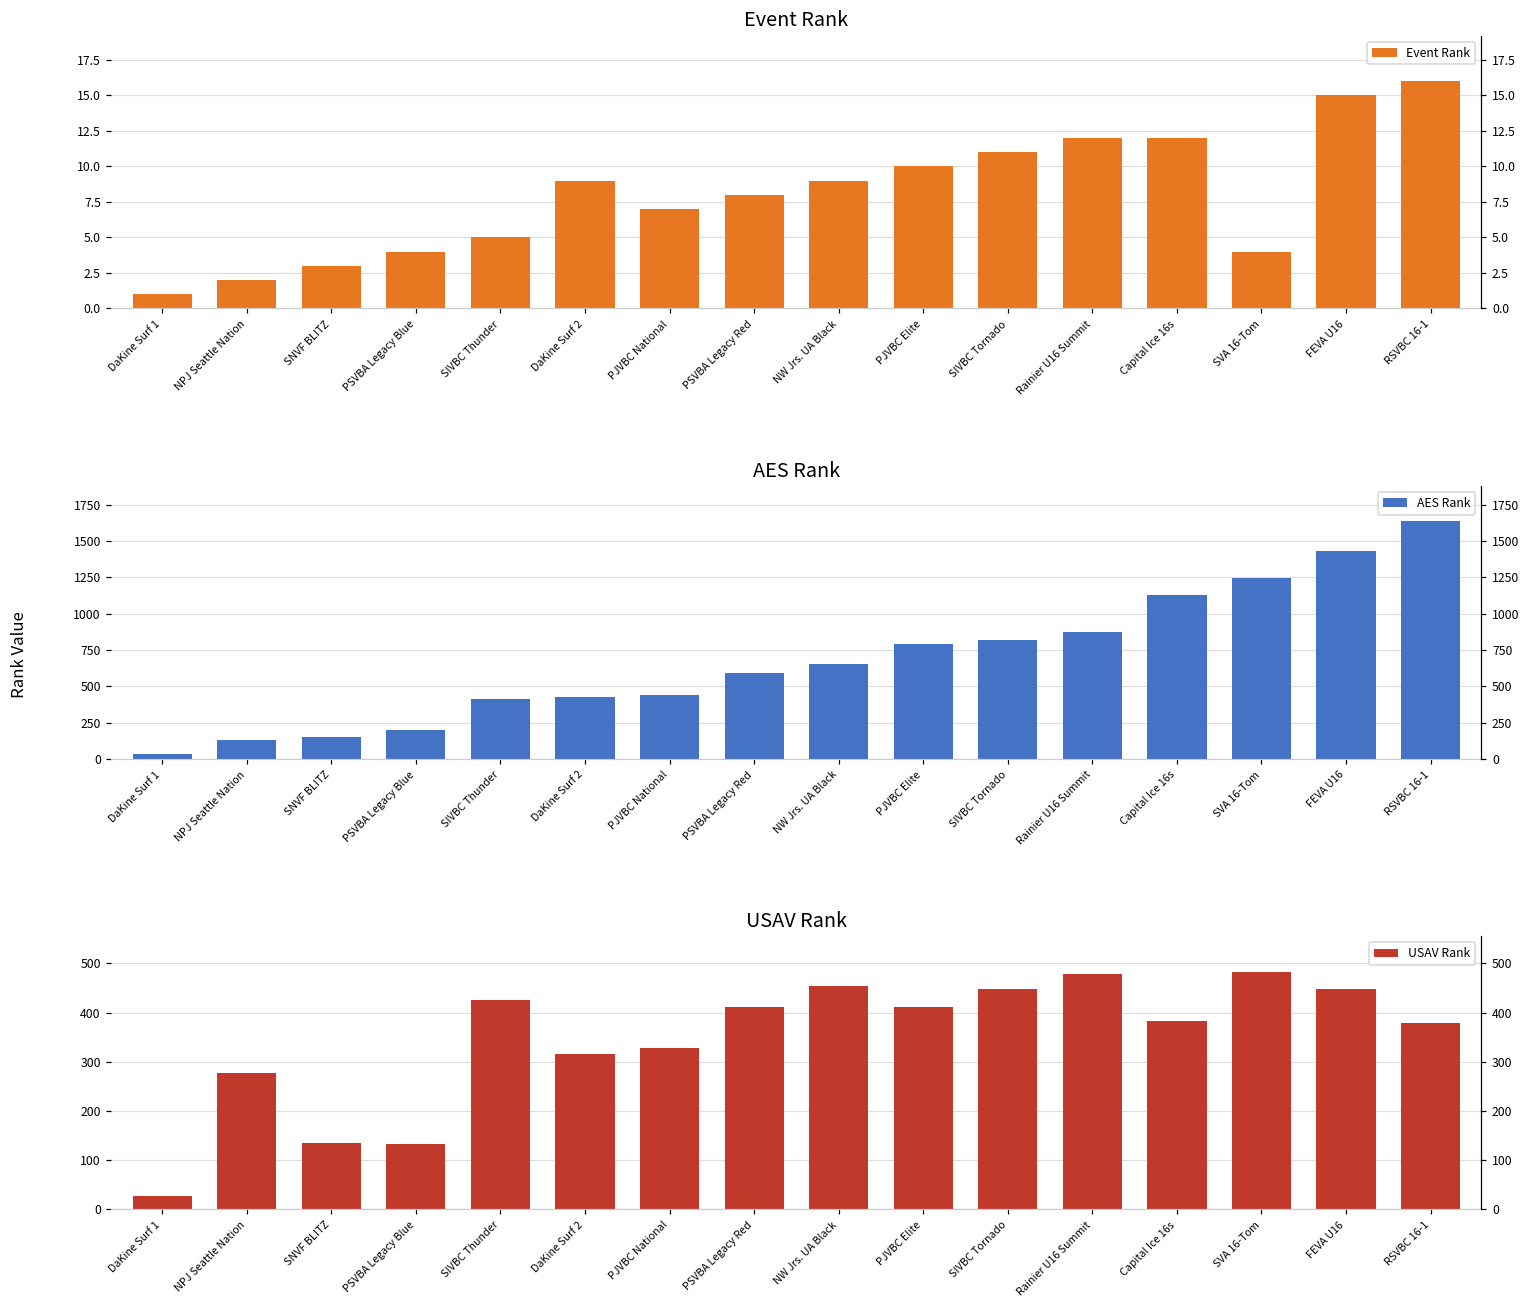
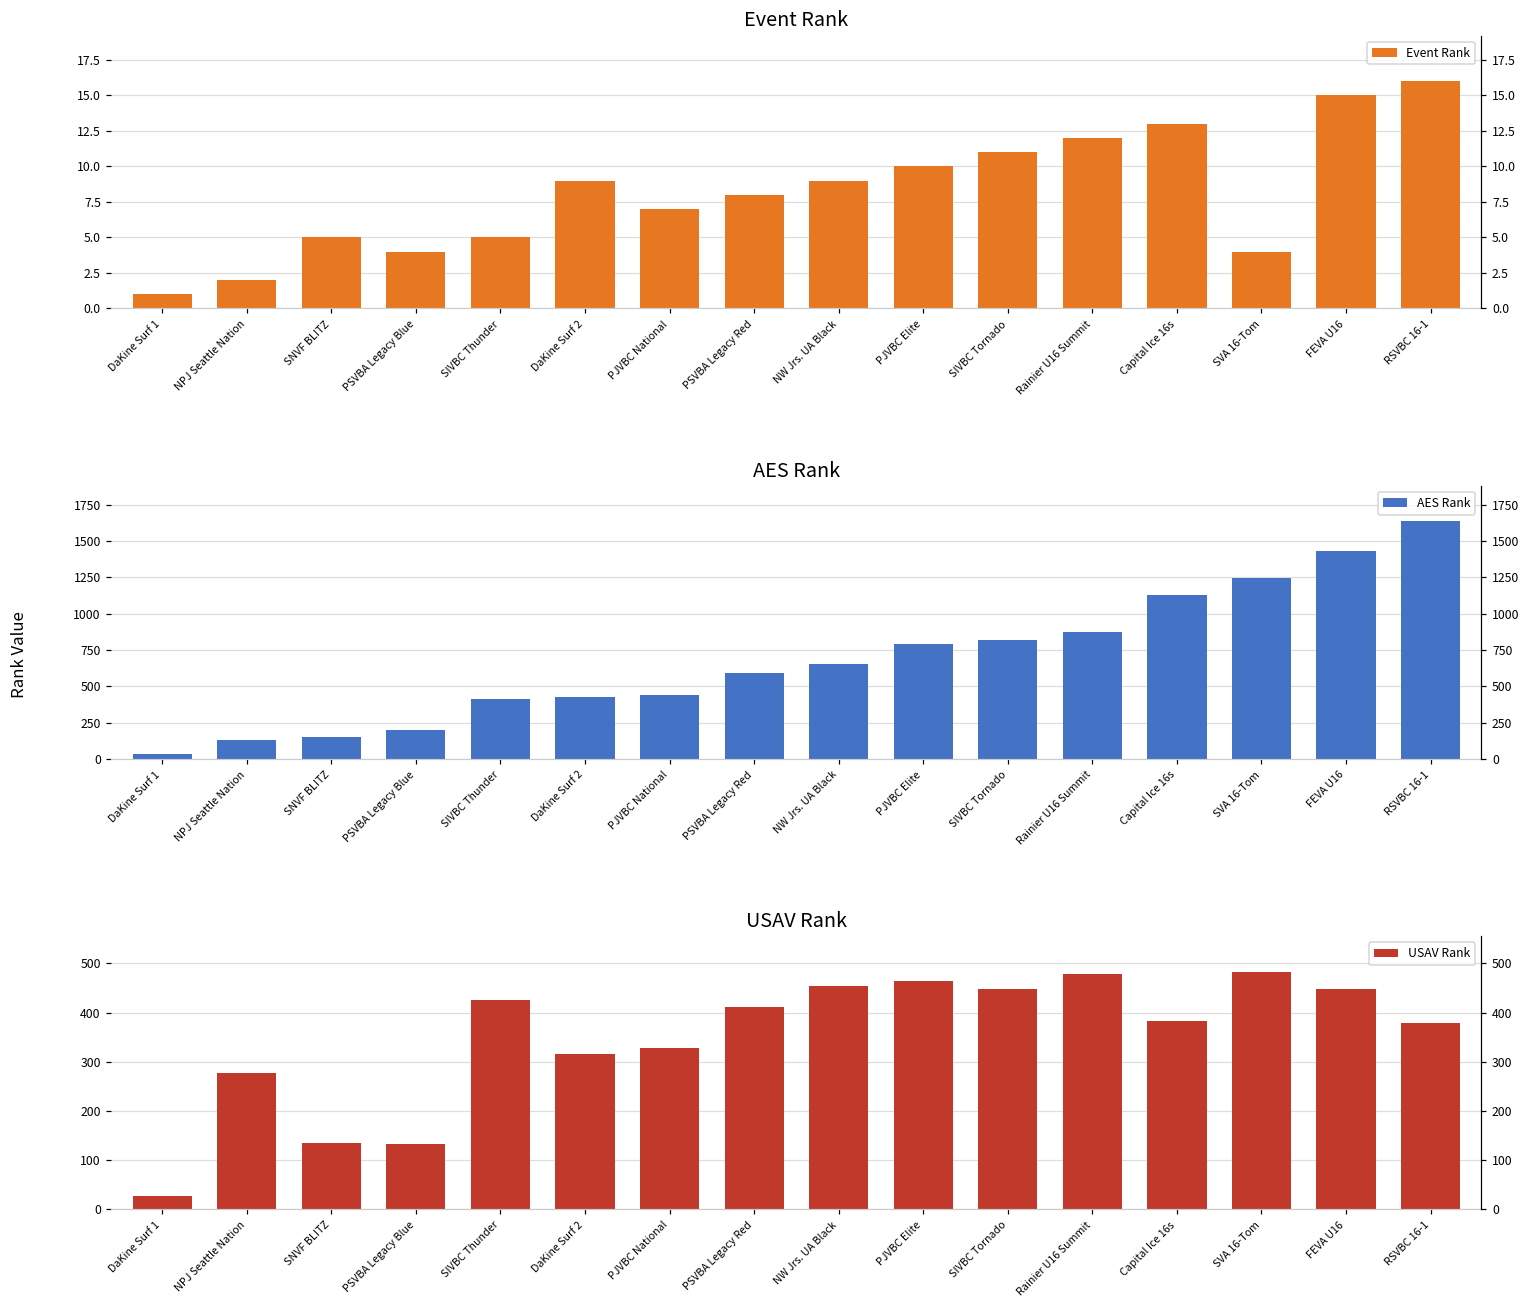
  {
    "Event Rank": {
      "DaKine Surf 1": 1,
      "NPJ Seattle Nation": 2,
-     "SNVF BLITZ": 3,
+     "SNVF BLITZ": 5,
      "PSVBA Legacy Blue": 4,
      "SIVBC Thunder": 5,
      "DaKine Surf 2": 9,
      "PJVBC National": 7,
      "PSVBA Legacy Red": 8,
      "NW Jrs. UA Black": 9,
      "PJVBC Elite": 10,
      "SIVBC Tornado": 11,
      "Rainier U16 Summit": 12,
-     "Capital Ice 16s": 12,
+     "Capital Ice 16s": 13,
      "SVA 16-Tom": 4,
      "FEVA U16": 15,
      "RSVBC 16-1": 16
    },
    "AES Rank": {
      "DaKine Surf 1": 30,
      "NPJ Seattle Nation": 130,
      "SNVF BLITZ": 150,
      "PSVBA Legacy Blue": 200,
      "SIVBC Thunder": 410,
      "DaKine Surf 2": 420,
      "PJVBC National": 440,
      "PSVBA Legacy Red": 590,
      "NW Jrs. UA Black": 650,
      "PJVBC Elite": 790,
      "SIVBC Tornado": 820,
      "Rainier U16 Summit": 880,
      "Capital Ice 16s": 1130,
      "SVA 16-Tom": 1250,
      "FEVA U16": 1430,
      "RSVBC 16-1": 1630
    },
    "USAV Rank": {
      "DaKine Surf 1": 30,
      "NPJ Seattle Nation": 280,
      "SNVF BLITZ": 130,
      "PSVBA Legacy Blue": 130,
      "SIVBC Thunder": 430,
      "DaKine Surf 2": 320,
      "PJVBC National": 330,
      "PSVBA Legacy Red": 410,
      "NW Jrs. UA Black": 450,
-     "PJVBC Elite": 410,
+     "PJVBC Elite": 460,
      "SIVBC Tornado": 450,
      "Rainier U16 Summit": 480,
      "Capital Ice 16s": 380,
      "SVA 16-Tom": 480,
      "FEVA U16": 450,
      "RSVBC 16-1": 380
    }
  }
